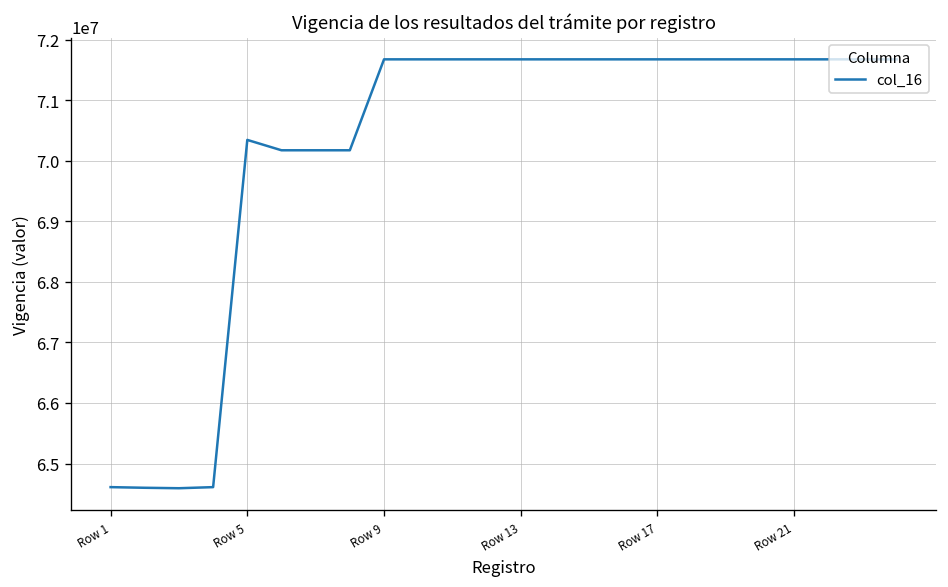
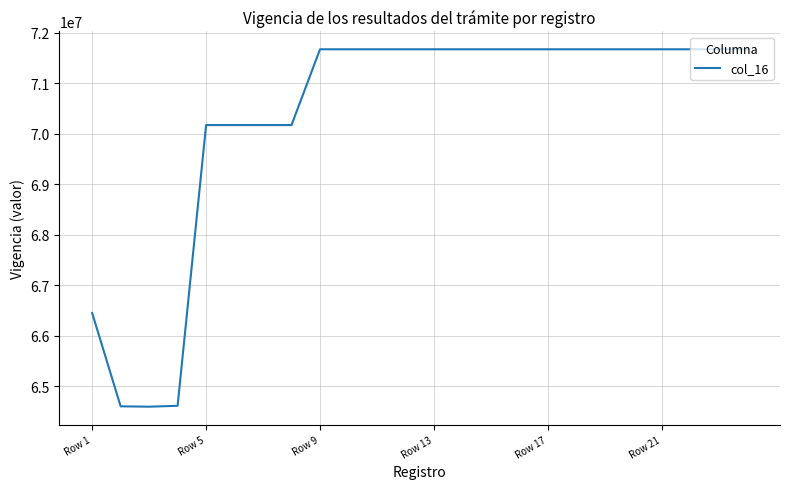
  {
-   "Row 1": 64600000,
-   "Row 5": 70300000,
+   "Row 1": 66400000,
+   "Row 5": 70200000,
    "Row 9": 71700000,
    "Row 13": 71700000,
    "Row 17": 71700000,
    "Row 21": 71700000
  }
